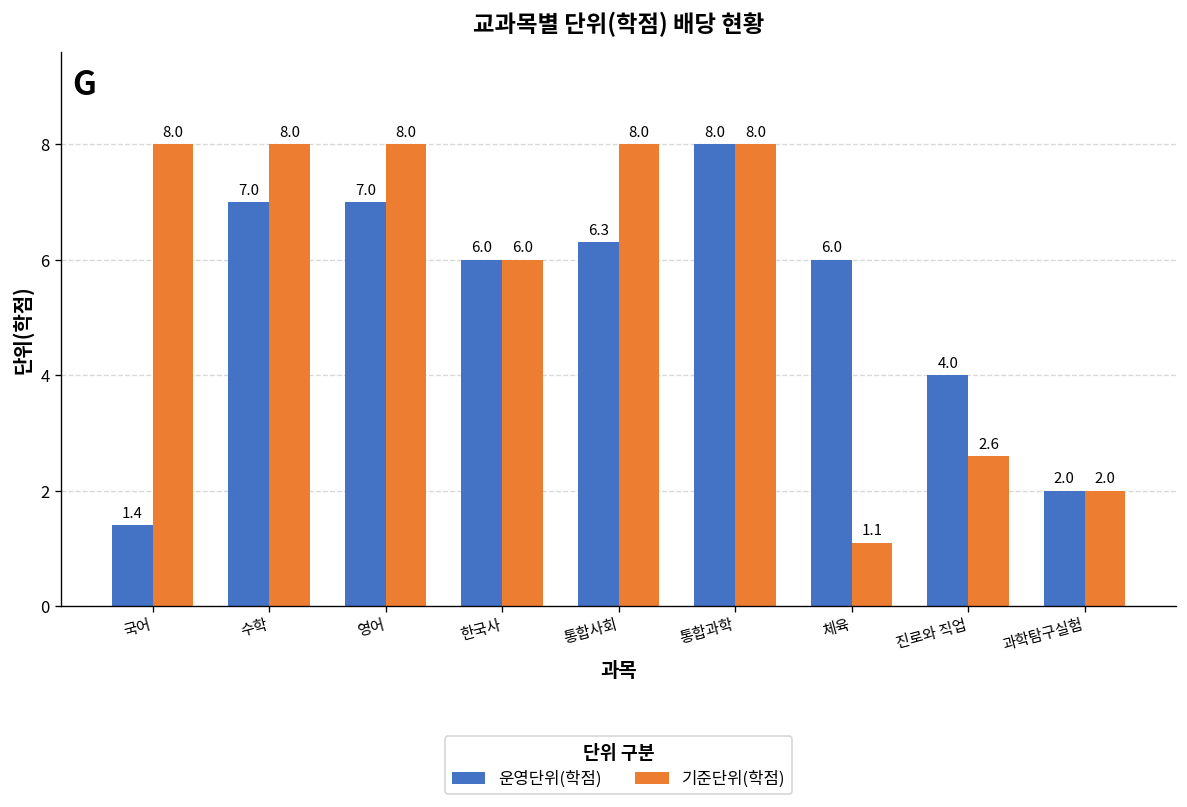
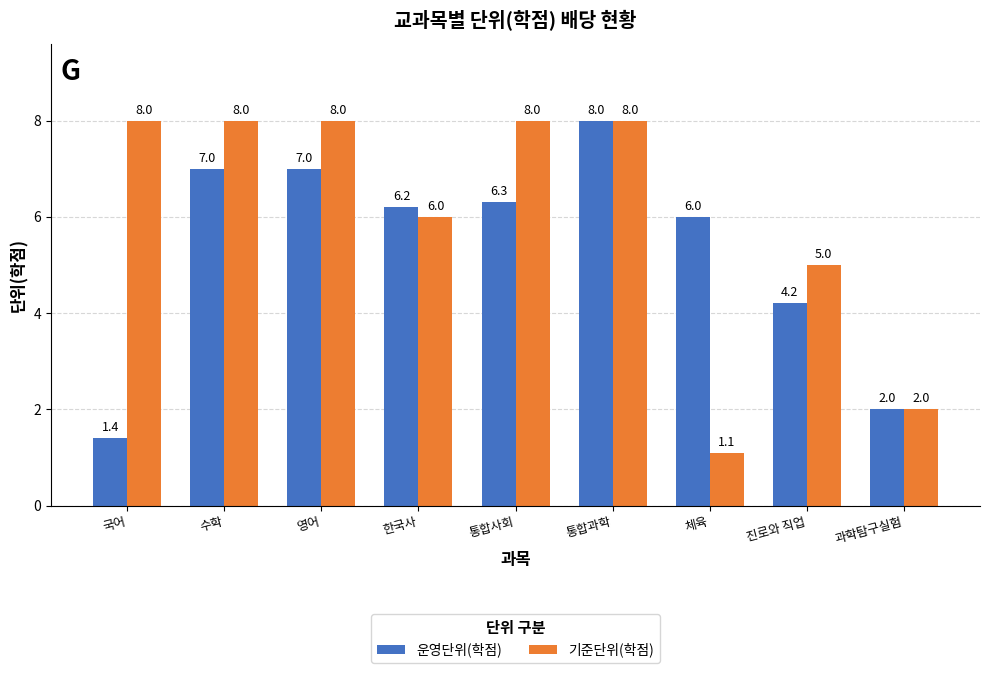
  {
    "운영단위(학점)": {
      "국어": 1.4,
      "수학": 7.0,
      "영어": 7.0,
-     "한국사": 6.0,
+     "한국사": 6.2,
      "통합사회": 6.3,
      "통합과학": 8.0,
      "체육": 6.0,
-     "진로와 직업": 4.0,
+     "진로와 직업": 4.2,
      "과학탐구실험": 2.0
    },
    "기준단위(학점)": {
      "국어": 8.0,
      "수학": 8.0,
      "영어": 8.0,
      "한국사": 6.0,
      "통합사회": 8.0,
      "통합과학": 8.0,
      "체육": 1.1,
-     "진로와 직업": 2.6,
+     "진로와 직업": 5.0,
      "과학탐구실험": 2.0
    }
  }
